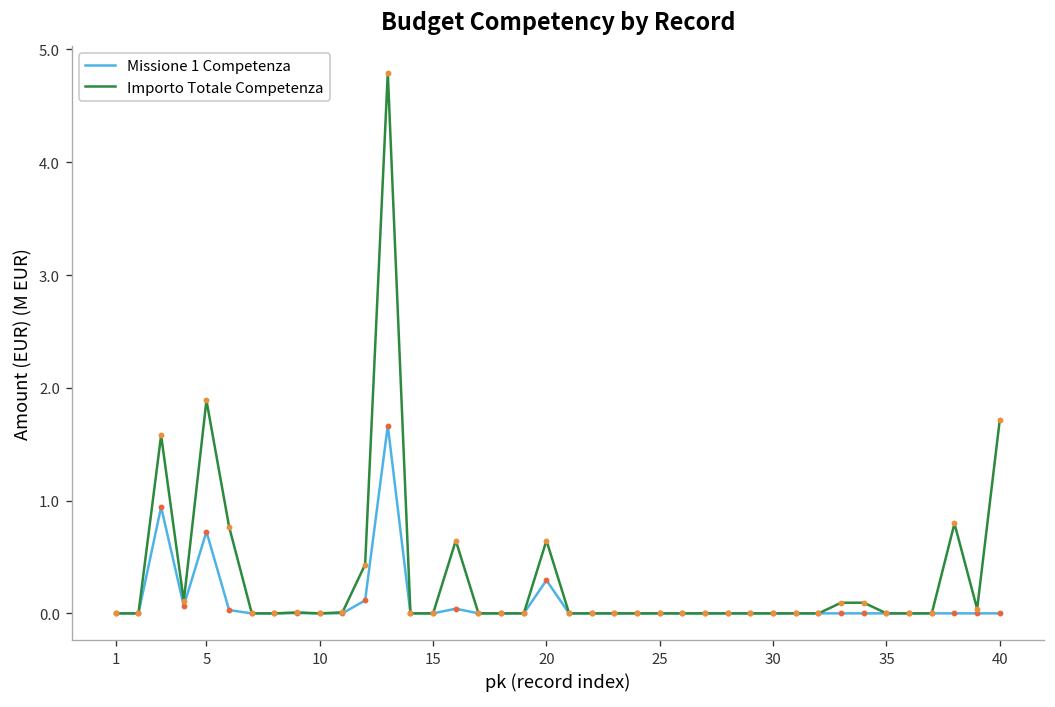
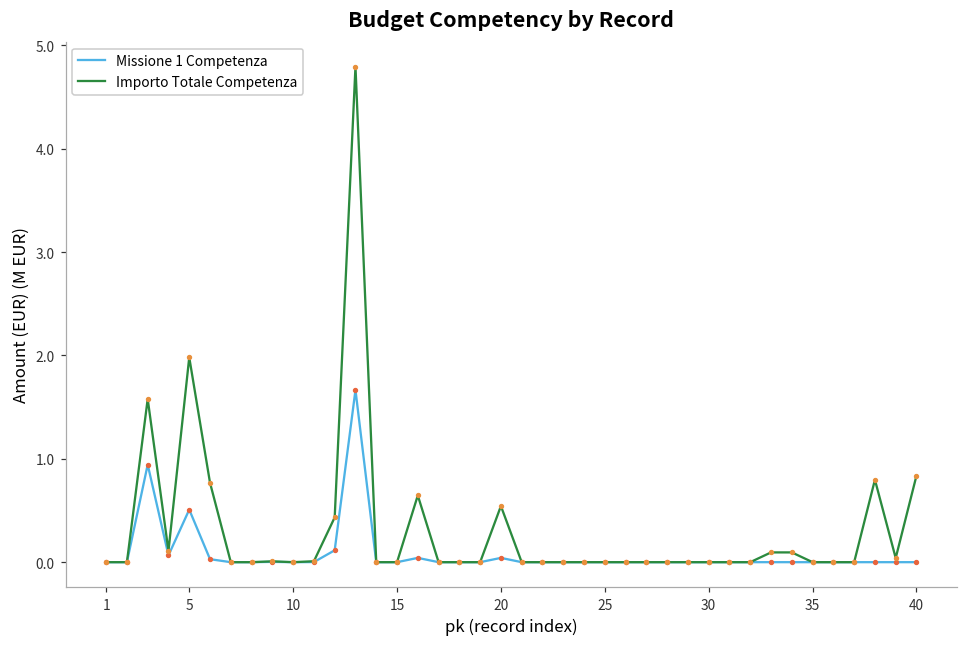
  {
    "Missione 1 Competenza": {
-     "5": 0.7,
-     "20": 0.3,
+     "5": 0.5,
+     "20": 0.0,
      "40": 0.0
    },
    "Importo Totale Competenza": {
-     "5": 1.9,
-     "20": 0.6,
-     "40": 1.7
+     "5": 2.0,
+     "20": 0.5,
+     "40": 0.8
    }
  }
